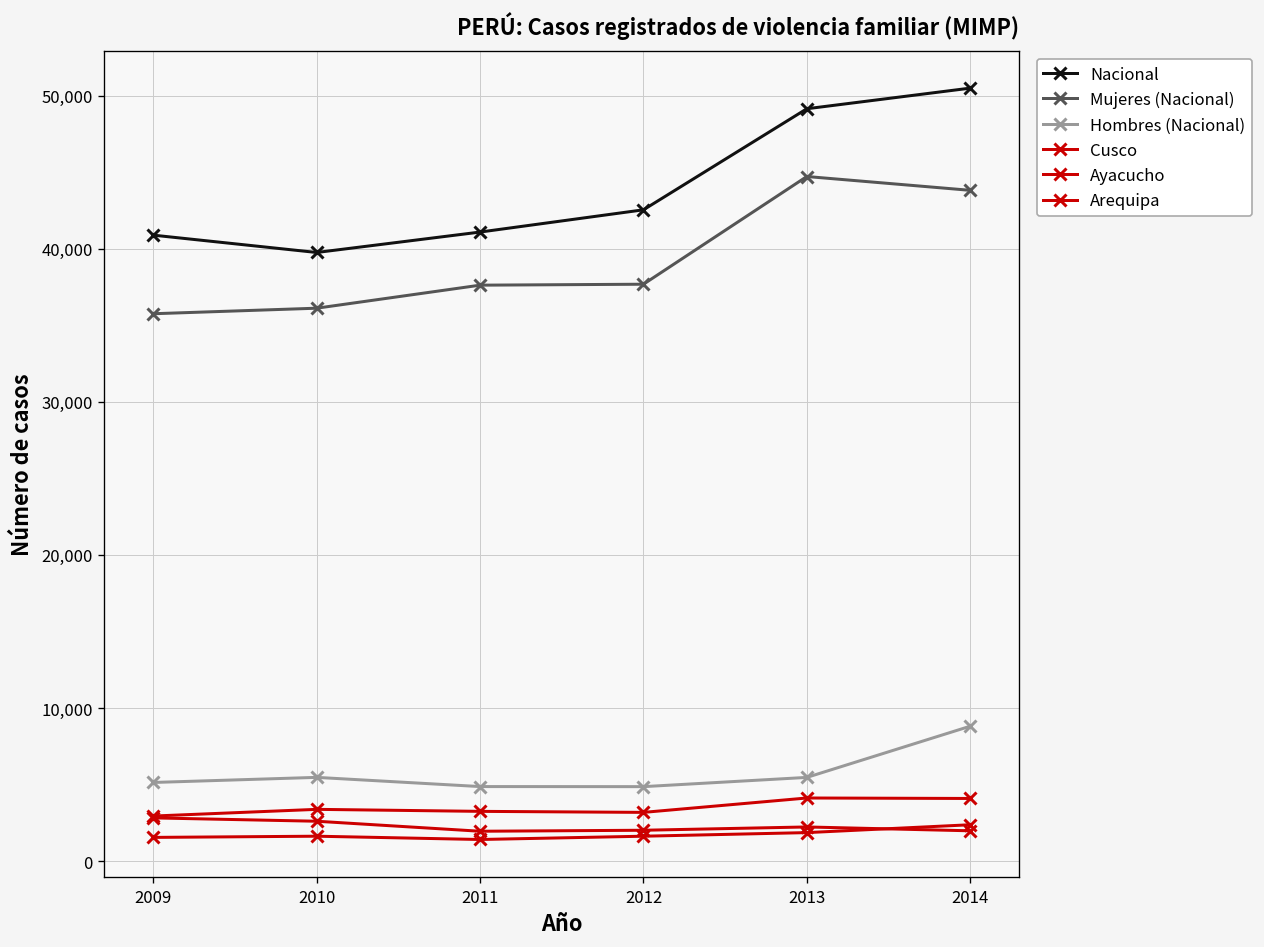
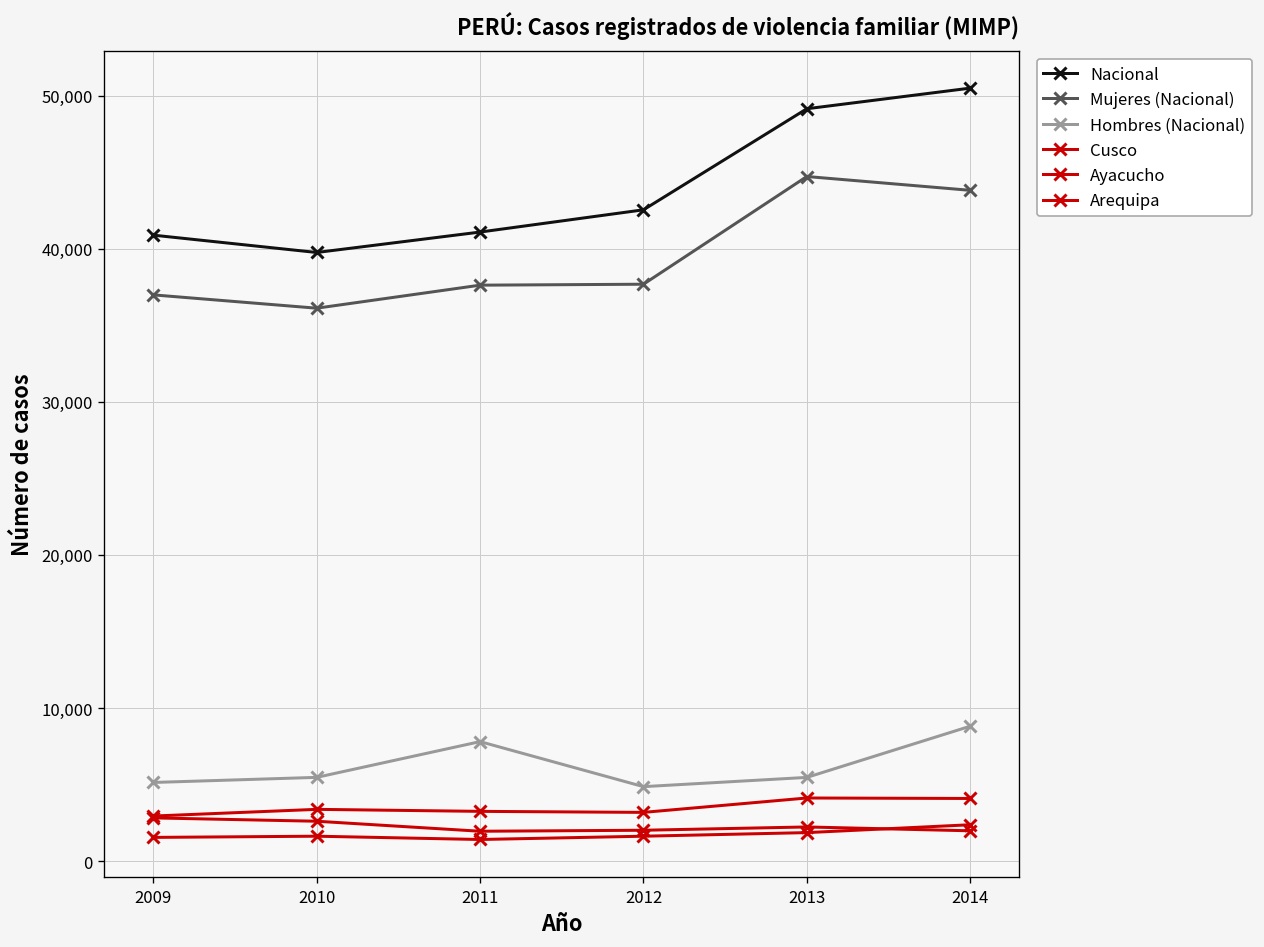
  {
    "Nacional": {
      "2009": "40,900",
      "2010": "39,800",
      "2011": "41,100",
      "2012": "42,500",
      "2013": "49,100",
      "2014": "50,500"
    },
    "Mujeres (Nacional)": {
-     "2009": "35,700",
+     "2009": "37,000",
      "2010": "36,100",
      "2011": "37,600",
      "2012": "37,700",
      "2013": "44,700",
      "2014": "43,800"
    },
    "Hombres (Nacional)": {
      "2009": "5,100",
      "2010": "5,500",
-     "2011": "4,900",
+     "2011": "7,800",
      "2012": "4,900",
      "2013": "5,500",
      "2014": "8,800"
    }
  }
